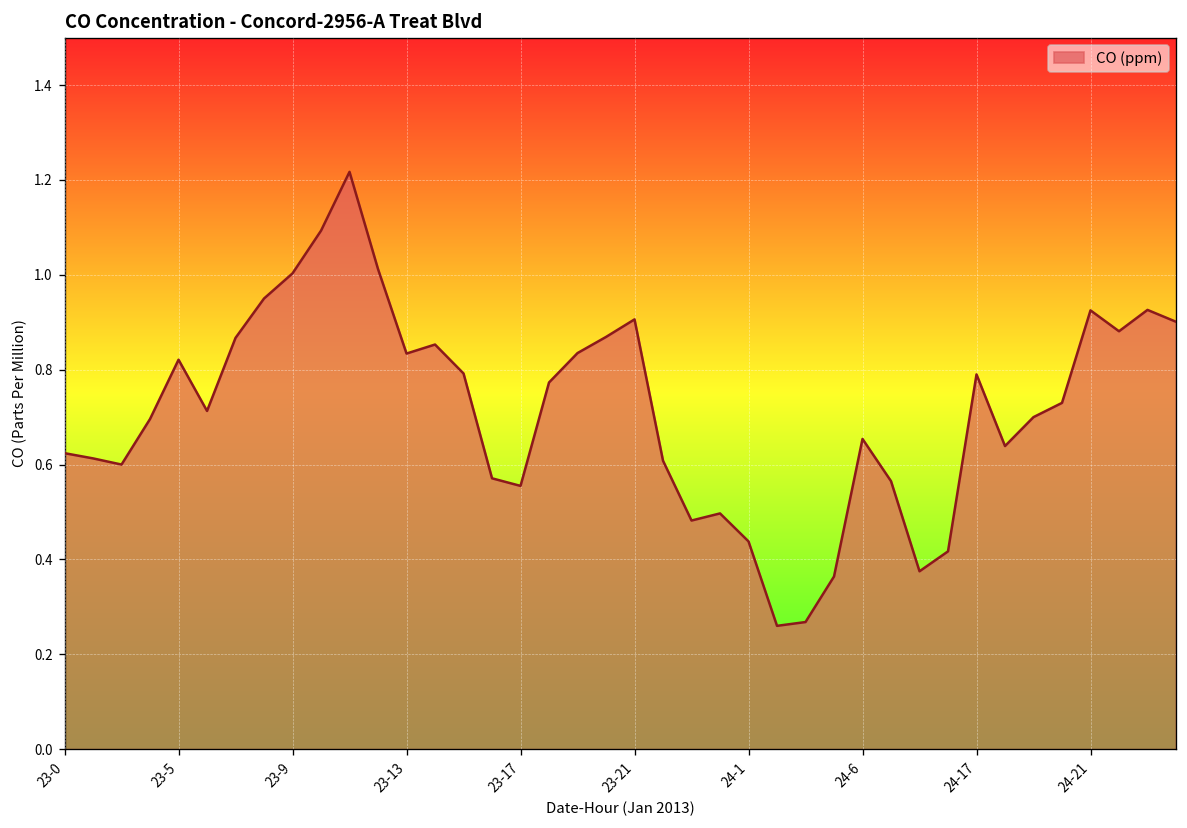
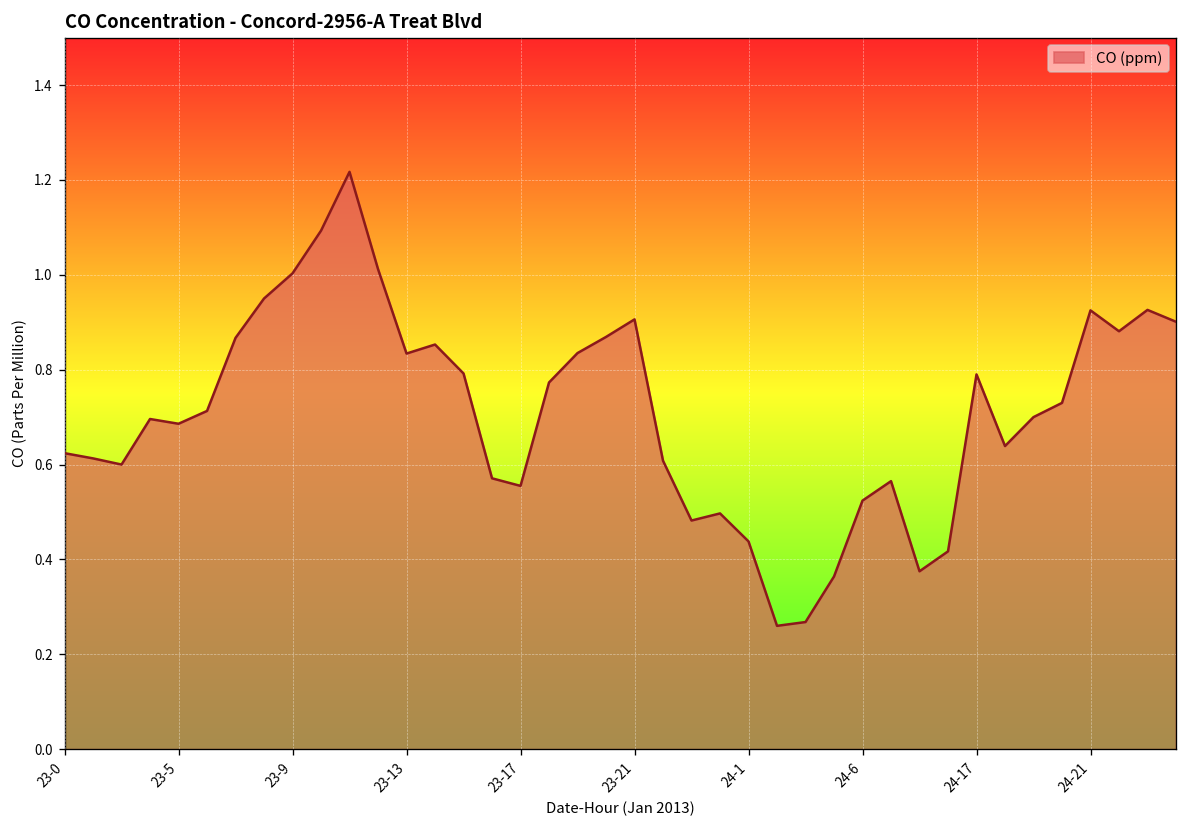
  {
    "23-0": 0.62,
-   "23-5": 0.82,
+   "23-5": 0.69,
    "23-9": 1.00,
    "23-13": 0.83,
    "23-17": 0.56,
    "23-21": 0.91,
    "24-1": 0.44,
-   "24-6": 0.65,
+   "24-6": 0.52,
    "24-17": 0.79,
    "24-21": 0.93
  }
